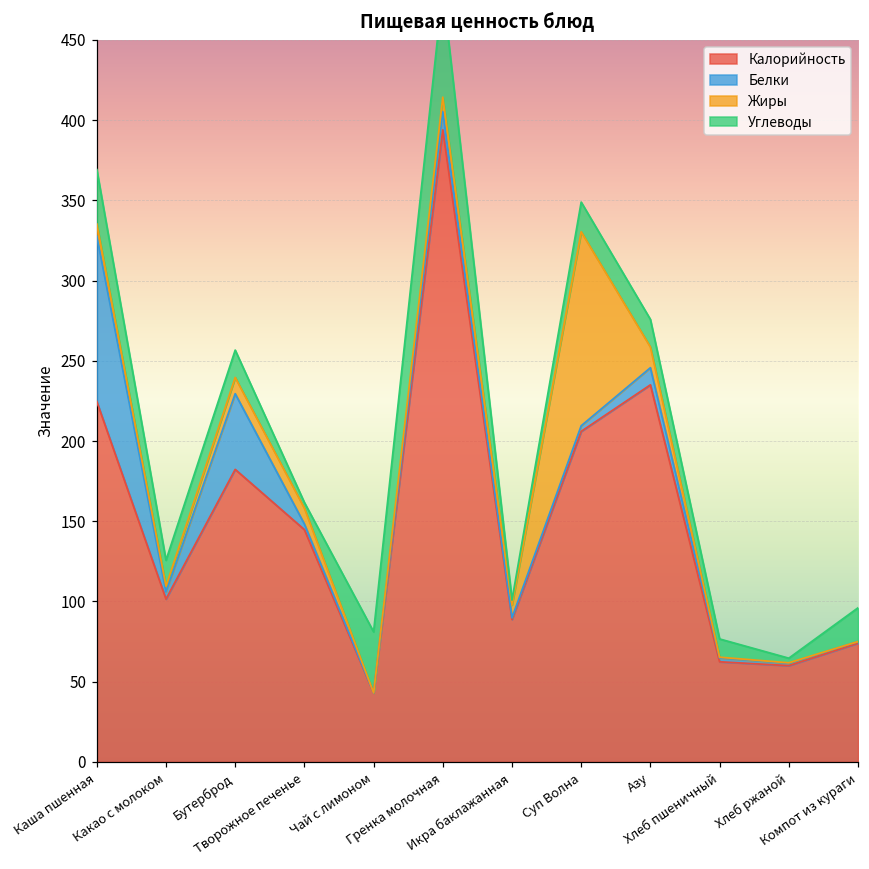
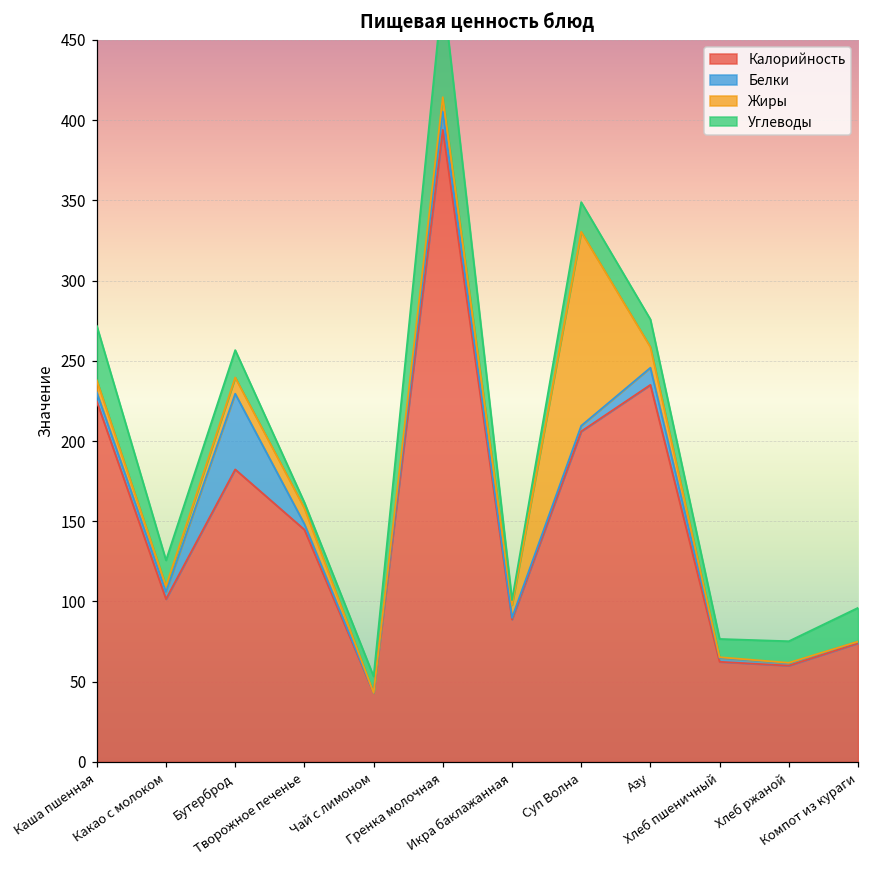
  {
    "Калорийность": {
      "Каша пшенная": 225,
      "Какао с молоком": 102,
      "Бутерброд": 182,
      "Творожное печенье": 145,
      "Гренка молочная": 394,
      "Суп Волна": 206,
      "Азу": 235,
      "Хлеб пшеничный": 62
    },
    "Белки": {
-     "Каша пшенная": 103,
+     "Каша пшенная": 6,
      "Какао с молоком": 4,
      "Бутерброд": 47,
      "Творожное печенье": 4,
      "Гренка молочная": 11,
      "Суп Волна": 4,
      "Азу": 11
    },
    "Жиры": {
      "Каша пшенная": 8,
      "Какао с молоком": 4,
      "Бутерброд": 10,
      "Творожное печенье": 10,
      "Гренка молочная": 9,
      "Икра баклажанная": 8,
      "Суп Волна": 121,
      "Азу": 13
    },
    "Углеводы": {
      "Каша пшенная": 34,
      "Какао с молоком": 16,
      "Бутерброд": 17,
      "Творожное печенье": 4,
-     "Чай с лимоном": 38,
+     "Чай с лимоном": 10,
      "Икра баклажанная": 3,
      "Суп Волна": 18,
      "Азу": 17,
      "Хлеб пшеничный": 11,
-     "Хлеб ржаной": 3,
+     "Хлеб ржаной": 13,
      "Компот из кураги": 21
    }
  }
